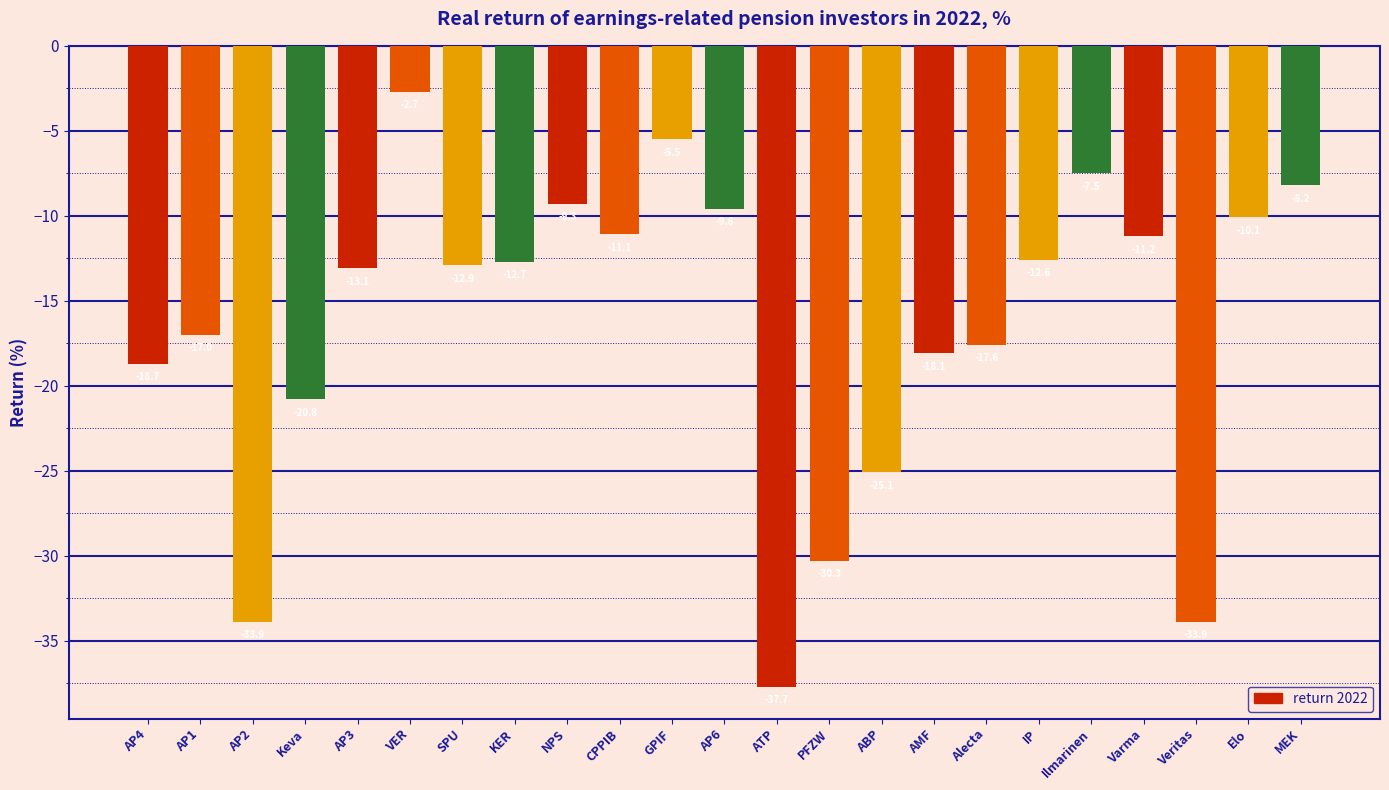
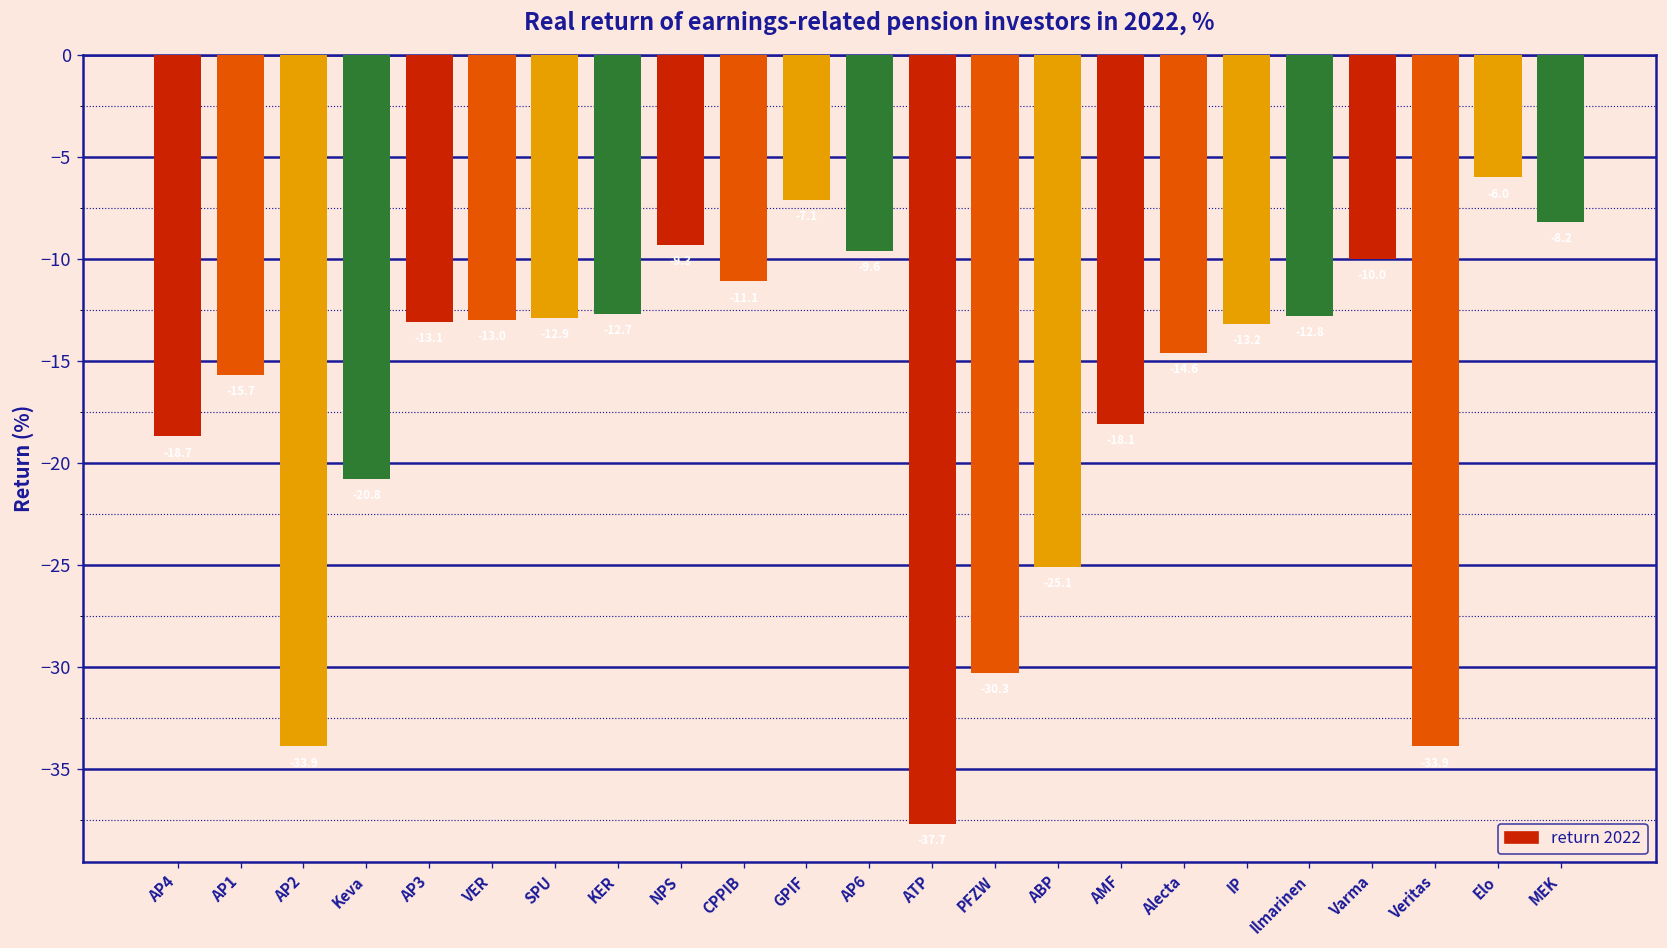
  {
    "AP4": -18.7,
-   "AP1": -17.0,
+   "AP1": -15.7,
    "AP2": -33.9,
    "Keva": -20.8,
    "AP3": -13.1,
-   "VER": -2.7,
+   "VER": -13.0,
    "SPU": -12.9,
    "KER": -12.7,
    "NPS": -9.3,
    "CPPIB": -11.1,
-   "GPIF": -5.5,
+   "GPIF": -7.1,
    "AP6": -9.6,
    "ATP": -37.7,
    "PFZW": -30.3,
    "ABP": -25.1,
    "AMF": -18.1,
-   "Alecta": -17.6,
-   "IP": -12.6,
-   "Ilmarinen": -7.5,
-   "Varma": -11.2,
+   "Alecta": -14.6,
+   "IP": -13.2,
+   "Ilmarinen": -12.8,
+   "Varma": -10.0,
    "Veritas": -33.9,
-   "Elo": -10.1,
+   "Elo": -6.0,
    "MEK": -8.2
  }
